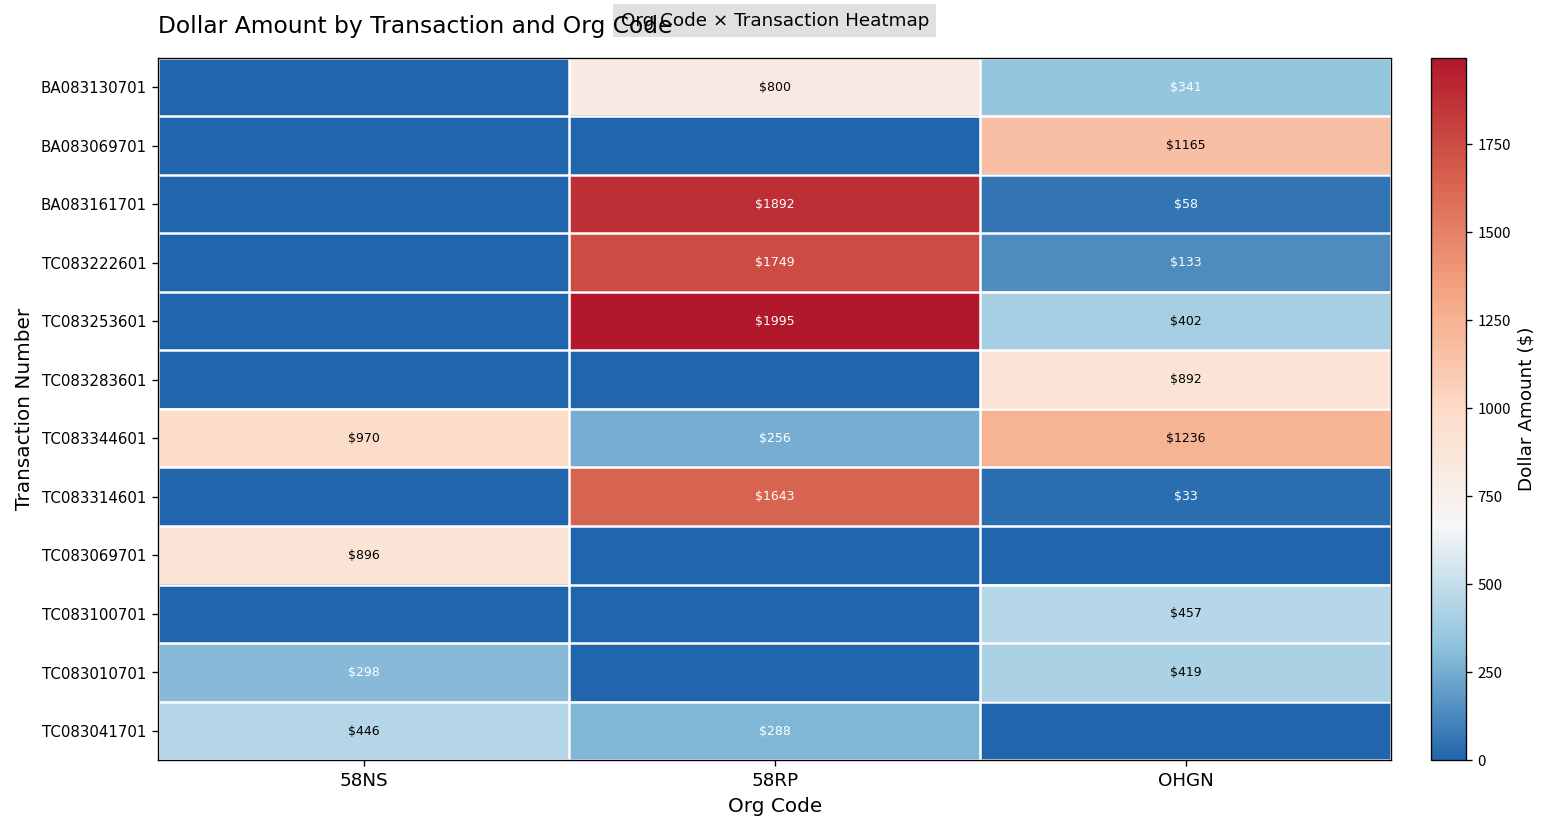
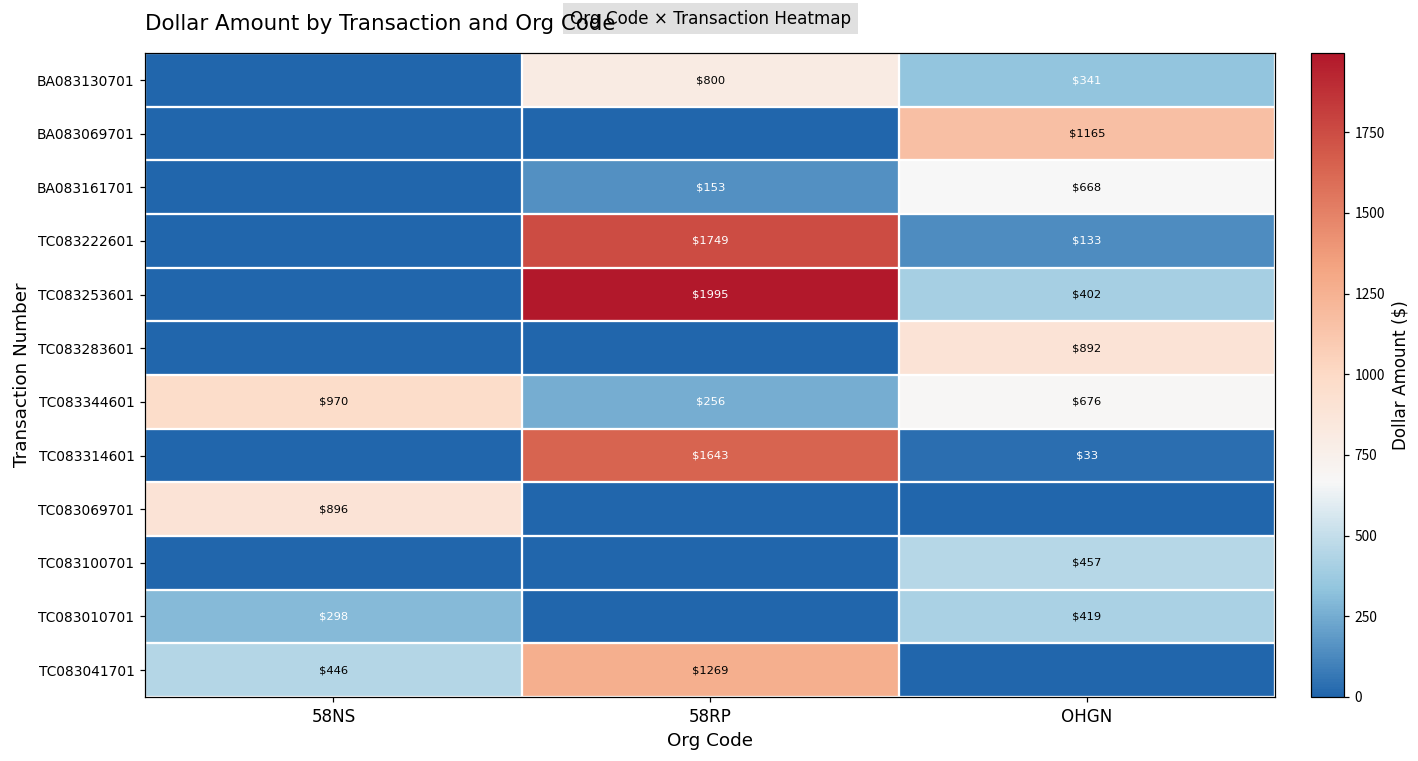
  {
    "BA083130701": {
      "58RP": "$800",
      "OHGN": "$341"
    },
    "BA083069701": {
      "OHGN": "$1165"
    },
    "BA083161701": {
-     "58RP": "$1892",
-     "OHGN": "$58"
+     "58RP": "$153",
+     "OHGN": "$668"
    },
    "TC083222601": {
      "58RP": "$1749",
      "OHGN": "$133"
    },
    "TC083253601": {
      "58RP": "$1995",
      "OHGN": "$402"
    },
    "TC083283601": {
      "OHGN": "$892"
    },
    "TC083344601": {
      "58NS": "$970",
      "58RP": "$256",
-     "OHGN": "$1236"
+     "OHGN": "$676"
    },
    "TC083314601": {
      "58RP": "$1643",
      "OHGN": "$33"
    },
    "TC083069701": {
      "58NS": "$896"
    },
    "TC083100701": {
      "OHGN": "$457"
    },
    "TC083010701": {
      "58NS": "$298",
      "OHGN": "$419"
    },
    "TC083041701": {
      "58NS": "$446",
-     "58RP": "$288"
+     "58RP": "$1269"
    }
  }
